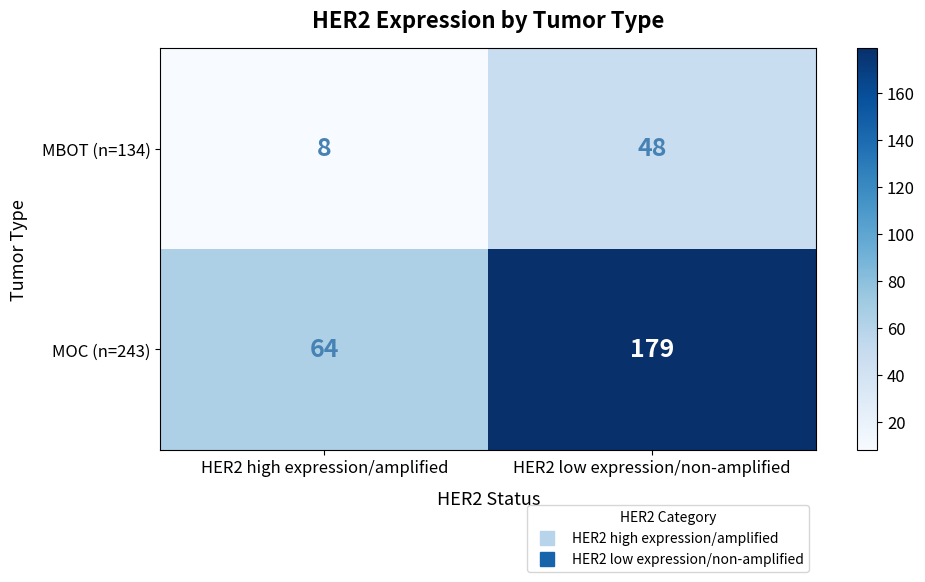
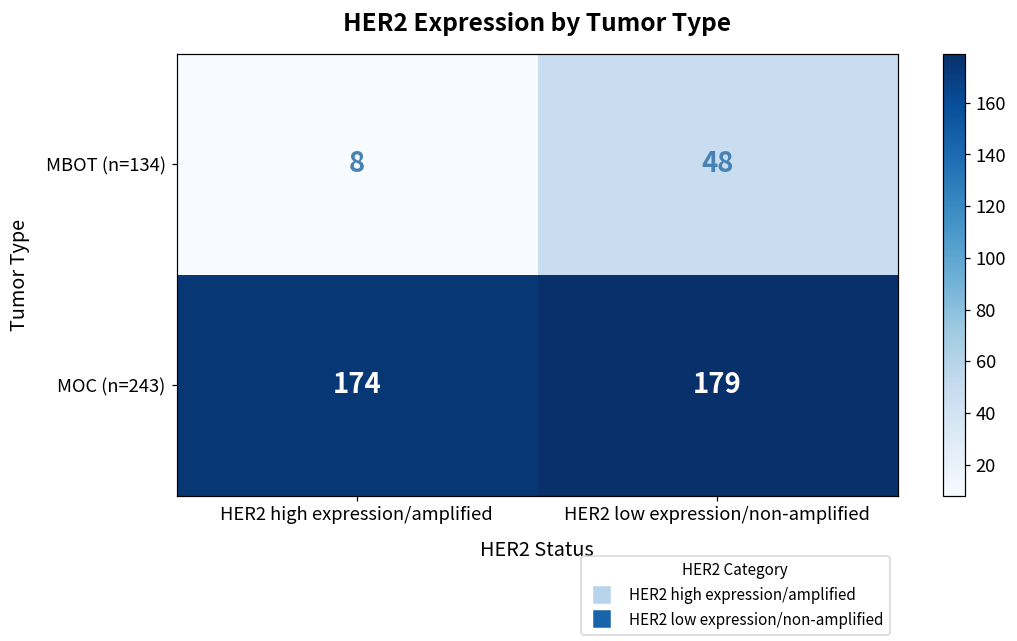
  {
    "MBOT (n=134)": {
      "HER2 high expression/amplified": 8,
      "HER2 low expression/non-amplified": 48
    },
    "MOC (n=243)": {
-     "HER2 high expression/amplified": 64,
+     "HER2 high expression/amplified": 174,
      "HER2 low expression/non-amplified": 179
    }
  }
